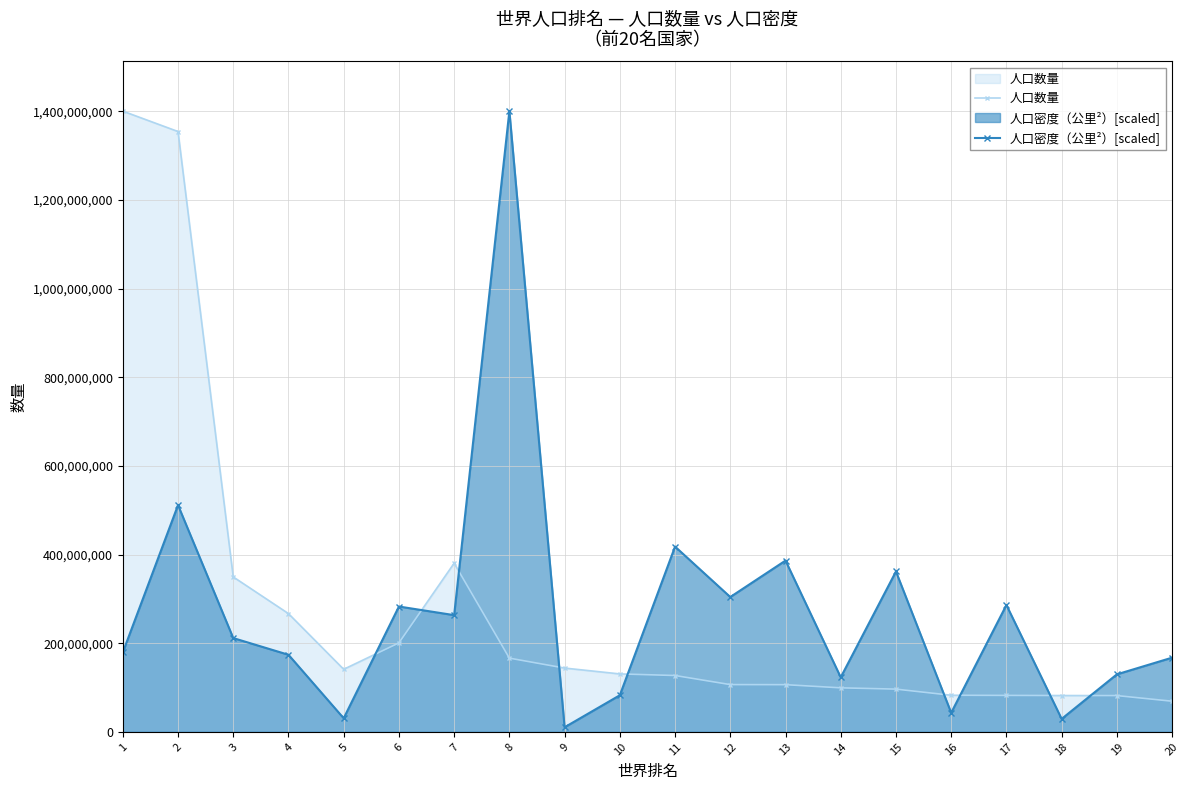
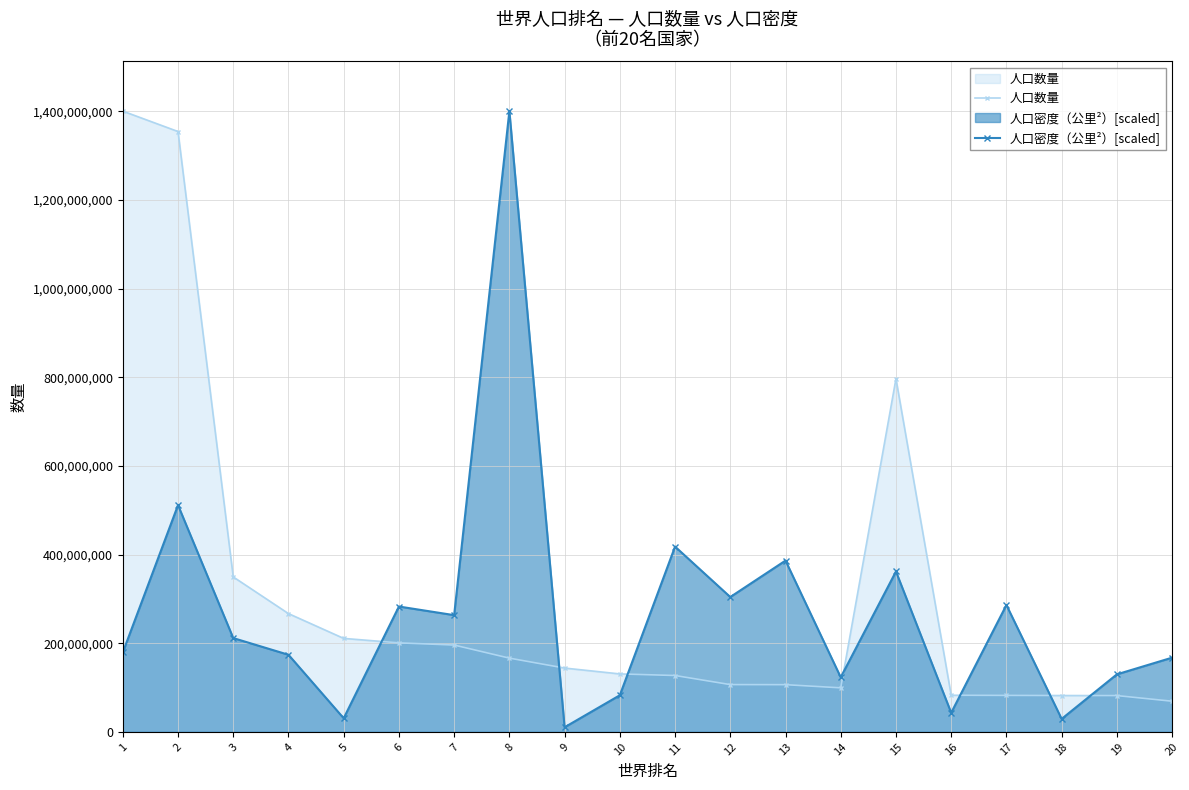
  {
    "人口数量": {
      "1": "1,400,000,000",
      "2": "1,350,000,000",
      "3": "350,000,000",
      "4": "270,000,000",
-     "5": "140,000,000",
+     "5": "210,000,000",
      "6": "200,000,000",
-     "7": "380,000,000",
+     "7": "200,000,000",
      "8": "170,000,000",
      "9": "140,000,000",
      "10": "130,000,000",
      "11": "130,000,000",
      "12": "110,000,000",
      "13": "110,000,000",
      "14": "100,000,000",
-     "15": "100,000,000",
+     "15": "800,000,000",
      "16": "80,000,000",
      "17": "80,000,000",
      "18": "80,000,000",
      "19": "80,000,000",
      "20": "70,000,000"
    },
    "人口密度（公里²）[scaled]": {
      "1": "180,000,000",
      "2": "510,000,000",
      "3": "210,000,000",
      "4": "170,000,000",
      "5": "30,000,000",
      "6": "280,000,000",
      "7": "260,000,000",
      "8": "1,400,000,000",
      "9": "10,000,000",
      "10": "80,000,000",
      "11": "420,000,000",
      "12": "300,000,000",
      "13": "390,000,000",
      "14": "120,000,000",
      "15": "360,000,000",
      "16": "40,000,000",
      "17": "290,000,000",
      "18": "30,000,000",
      "19": "130,000,000",
      "20": "170,000,000"
    }
  }
